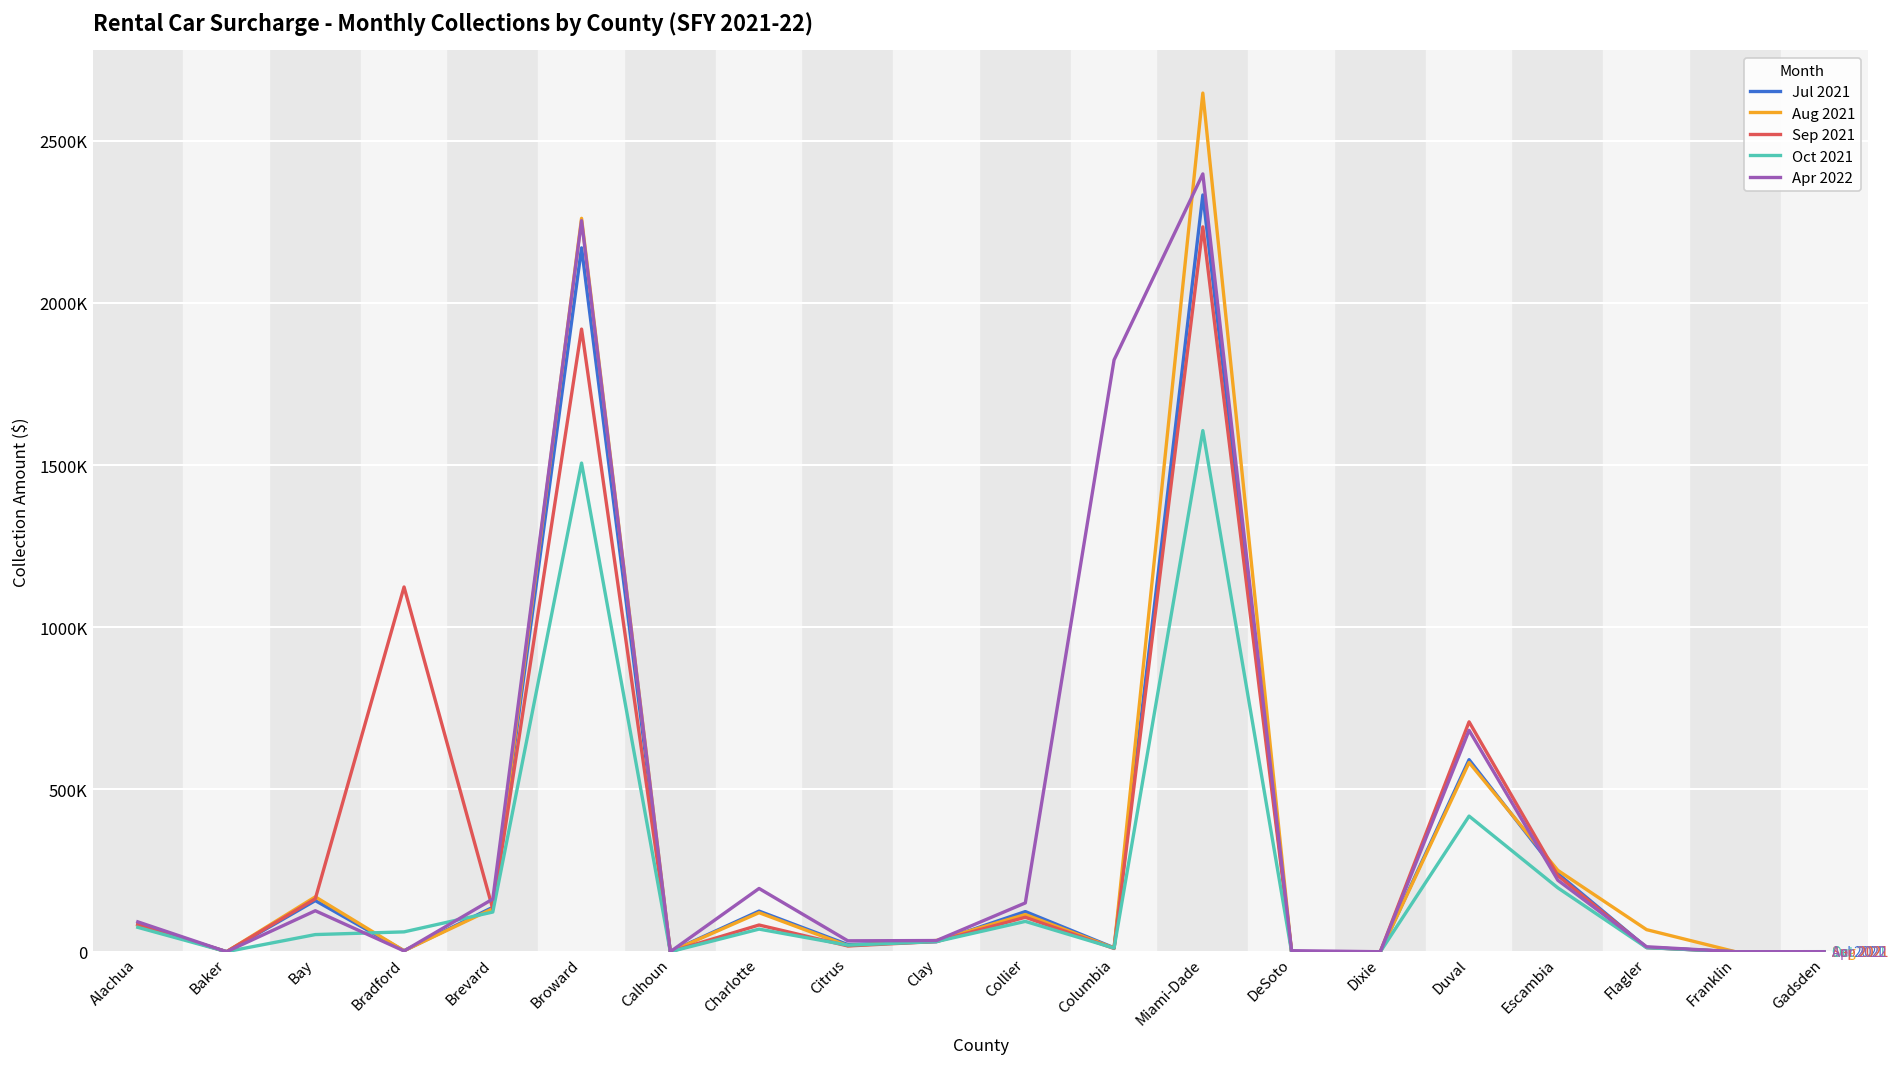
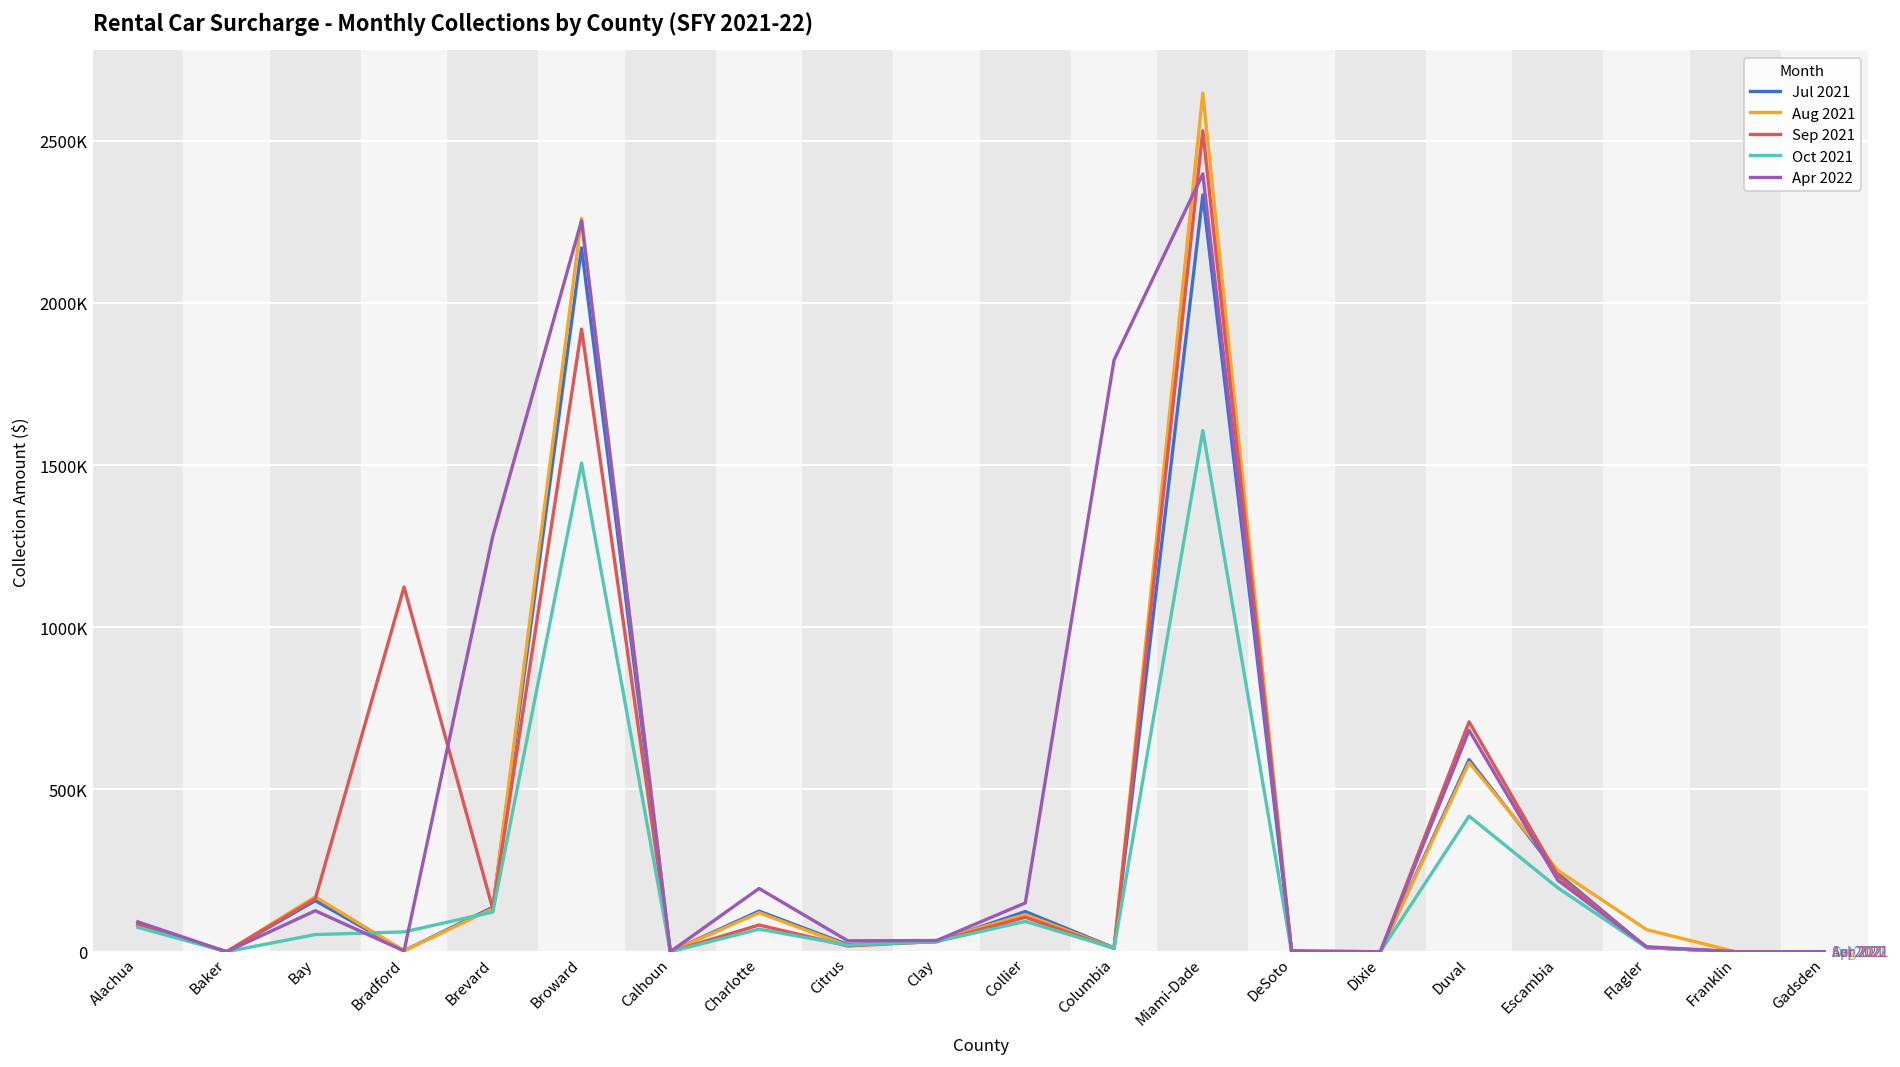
  {
    "Jul 2021": {
      "Broward": 2170000,
      "Miami-Dade": 2330000
    },
    "Aug 2021": {
      "Miami-Dade": 2650000,
      "Escambia": 250000,
      "Flagler": 70000
    },
    "Sep 2021": {
      "Bradford": 1120000,
      "Broward": 1920000,
      "Charlotte": 80000,
-     "Miami-Dade": 2230000,
+     "Miami-Dade": 2530000,
      "Duval": 710000
    },
    "Oct 2021": {
      "Bay": 50000,
      "Bradford": 60000,
      "Brevard": 120000,
      "Broward": 1510000,
      "Charlotte": 70000,
      "Collier": 90000,
      "Miami-Dade": 1610000,
      "Duval": 420000,
      "Escambia": 200000
    },
    "Apr 2022": {
      "Bay": 130000,
-     "Brevard": 160000,
+     "Brevard": 1280000,
      "Charlotte": 190000,
      "Citrus": 30000,
      "Collier": 150000,
      "Columbia": 1820000,
      "Miami-Dade": 2400000,
      "Duval": 680000,
      "Escambia": 220000
    }
  }
